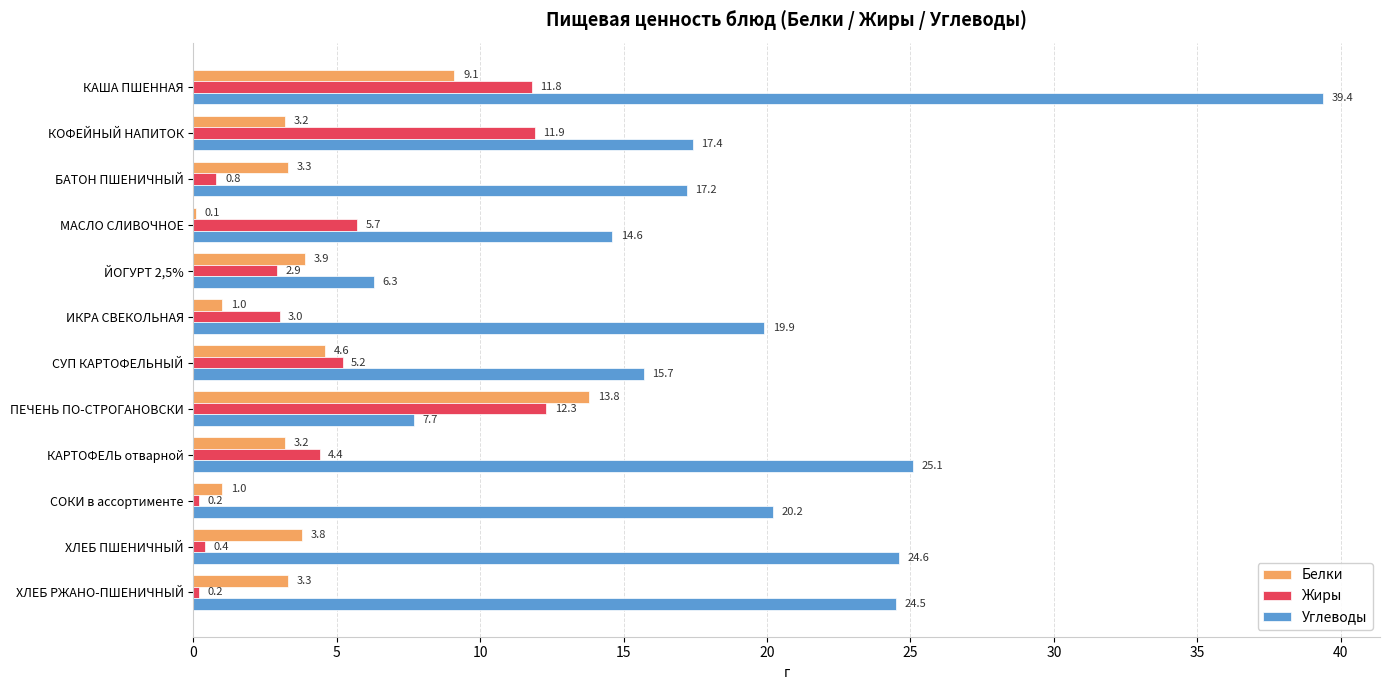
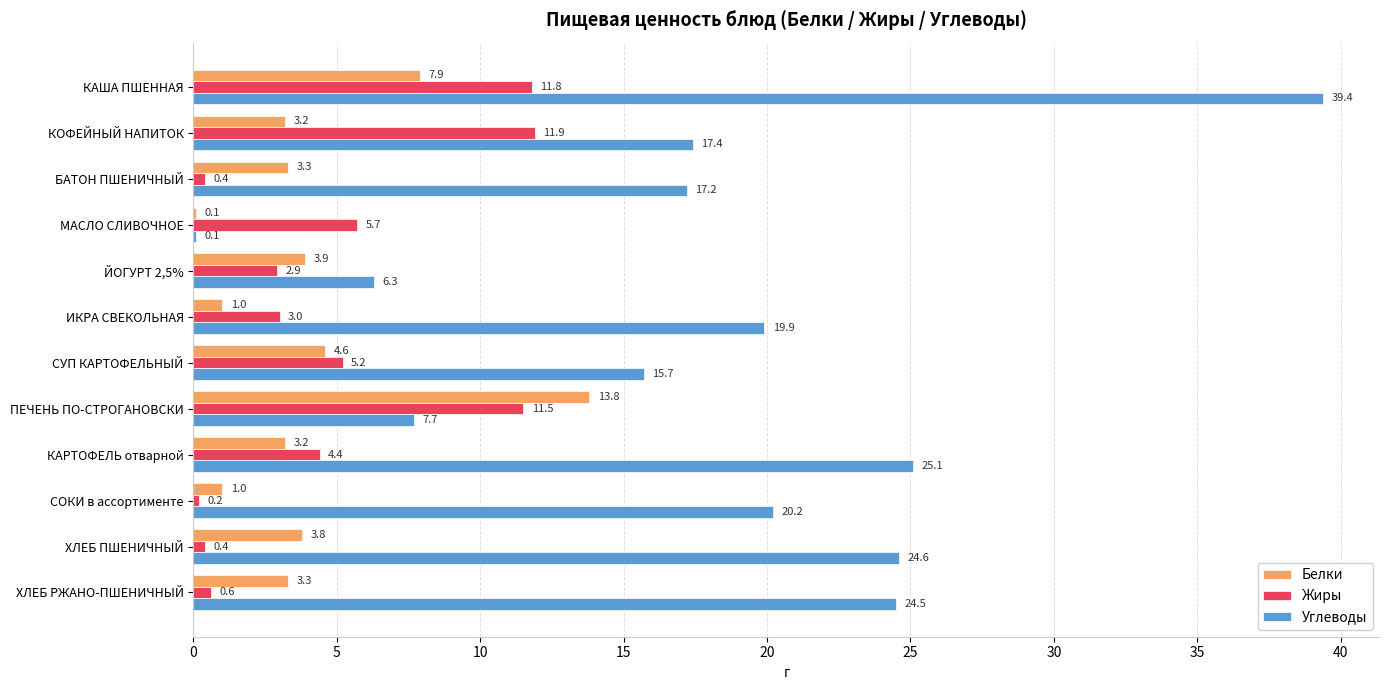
  {
    "Белки": {
-     "КАША ПШЕННАЯ": 9.1,
+     "КАША ПШЕННАЯ": 7.9,
      "КОФЕЙНЫЙ НАПИТОК": 3.2,
      "БАТОН ПШЕНИЧНЫЙ": 3.3,
      "МАСЛО СЛИВОЧНОЕ": 0.1,
      "ЙОГУРТ 2,5%": 3.9,
      "ИКРА СВЕКОЛЬНАЯ": 1.0,
      "СУП КАРТОФЕЛЬНЫЙ": 4.6,
      "ПЕЧЕНЬ ПО-СТРОГАНОВСКИ": 13.8,
      "КАРТОФЕЛЬ отварной": 3.2,
      "СОКИ в ассортименте": 1.0,
      "ХЛЕБ ПШЕНИЧНЫЙ": 3.8,
      "ХЛЕБ РЖАНО-ПШЕНИЧНЫЙ": 3.3
    },
    "Жиры": {
      "КАША ПШЕННАЯ": 11.8,
      "КОФЕЙНЫЙ НАПИТОК": 11.9,
-     "БАТОН ПШЕНИЧНЫЙ": 0.8,
+     "БАТОН ПШЕНИЧНЫЙ": 0.4,
      "МАСЛО СЛИВОЧНОЕ": 5.7,
      "ЙОГУРТ 2,5%": 2.9,
      "ИКРА СВЕКОЛЬНАЯ": 3.0,
      "СУП КАРТОФЕЛЬНЫЙ": 5.2,
-     "ПЕЧЕНЬ ПО-СТРОГАНОВСКИ": 12.3,
+     "ПЕЧЕНЬ ПО-СТРОГАНОВСКИ": 11.5,
      "КАРТОФЕЛЬ отварной": 4.4,
      "СОКИ в ассортименте": 0.2,
      "ХЛЕБ ПШЕНИЧНЫЙ": 0.4,
-     "ХЛЕБ РЖАНО-ПШЕНИЧНЫЙ": 0.2
+     "ХЛЕБ РЖАНО-ПШЕНИЧНЫЙ": 0.6
    },
    "Углеводы": {
      "КАША ПШЕННАЯ": 39.4,
      "КОФЕЙНЫЙ НАПИТОК": 17.4,
      "БАТОН ПШЕНИЧНЫЙ": 17.2,
-     "МАСЛО СЛИВОЧНОЕ": 14.6,
+     "МАСЛО СЛИВОЧНОЕ": 0.1,
      "ЙОГУРТ 2,5%": 6.3,
      "ИКРА СВЕКОЛЬНАЯ": 19.9,
      "СУП КАРТОФЕЛЬНЫЙ": 15.7,
      "ПЕЧЕНЬ ПО-СТРОГАНОВСКИ": 7.7,
      "КАРТОФЕЛЬ отварной": 25.1,
      "СОКИ в ассортименте": 20.2,
      "ХЛЕБ ПШЕНИЧНЫЙ": 24.6,
      "ХЛЕБ РЖАНО-ПШЕНИЧНЫЙ": 24.5
    }
  }
